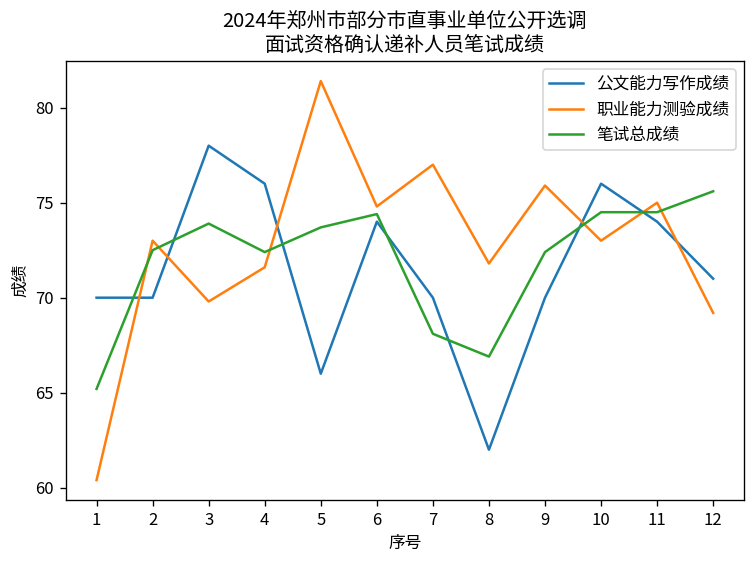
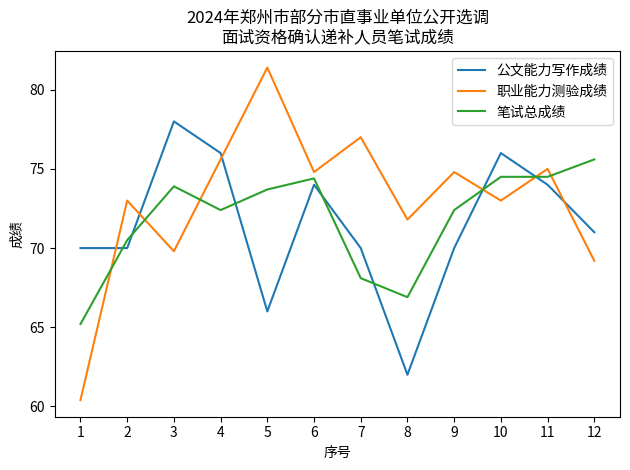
  {
    "公文能力写作成绩": {
      "1": 70.0,
      "2": 70.0,
      "3": 78.0,
      "4": 76.0,
      "5": 66.0,
      "6": 74.0,
      "7": 70.0,
      "8": 62.0,
      "9": 70.0,
      "10": 76.0,
      "11": 74.0,
      "12": 71.0
    },
    "职业能力测验成绩": {
      "1": 60.4,
      "2": 73.0,
      "3": 69.8,
-     "4": 71.6,
+     "4": 75.6,
      "5": 81.4,
      "6": 74.8,
      "7": 77.0,
      "8": 71.8,
-     "9": 75.9,
+     "9": 74.8,
      "10": 73.0,
      "11": 75.0,
      "12": 69.2
    },
    "笔试总成绩": {
      "1": 65.2,
-     "2": 72.5,
+     "2": 70.5,
      "3": 73.9,
      "4": 72.4,
      "5": 73.7,
      "6": 74.4,
      "7": 68.1,
      "8": 66.9,
      "9": 72.4,
      "10": 74.5,
      "11": 74.5,
      "12": 75.6
    }
  }
